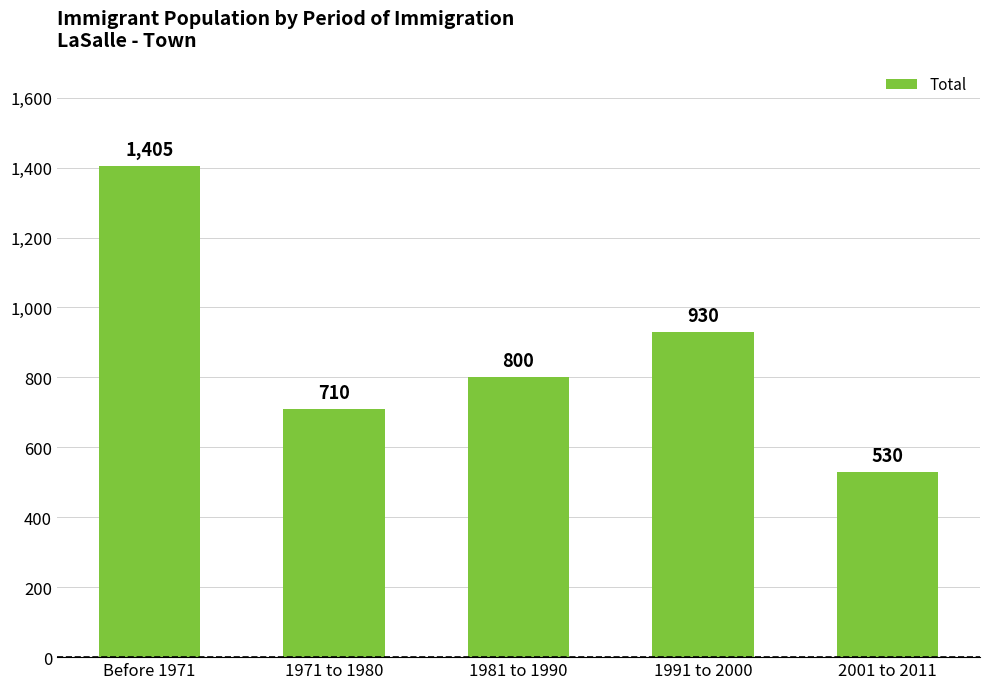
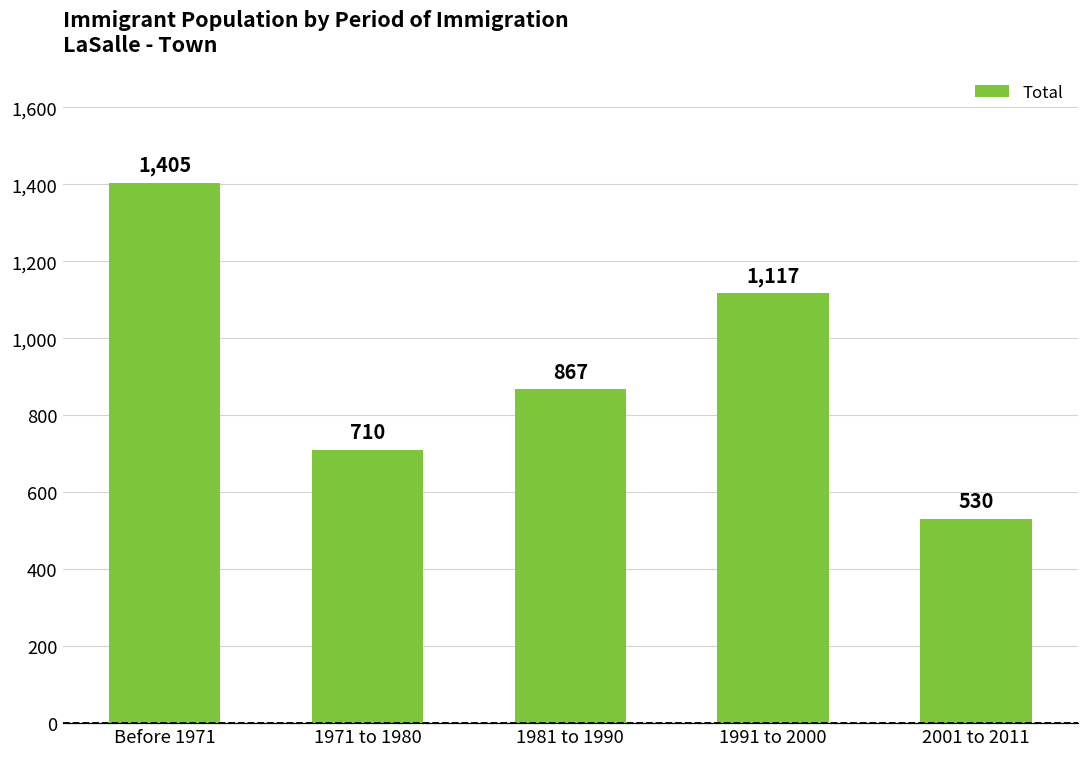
  {
    "Before 1971": "1,405",
    "1971 to 1980": "710",
-   "1981 to 1990": "800",
-   "1991 to 2000": "930",
+   "1981 to 1990": "867",
+   "1991 to 2000": "1,117",
    "2001 to 2011": "530"
  }
